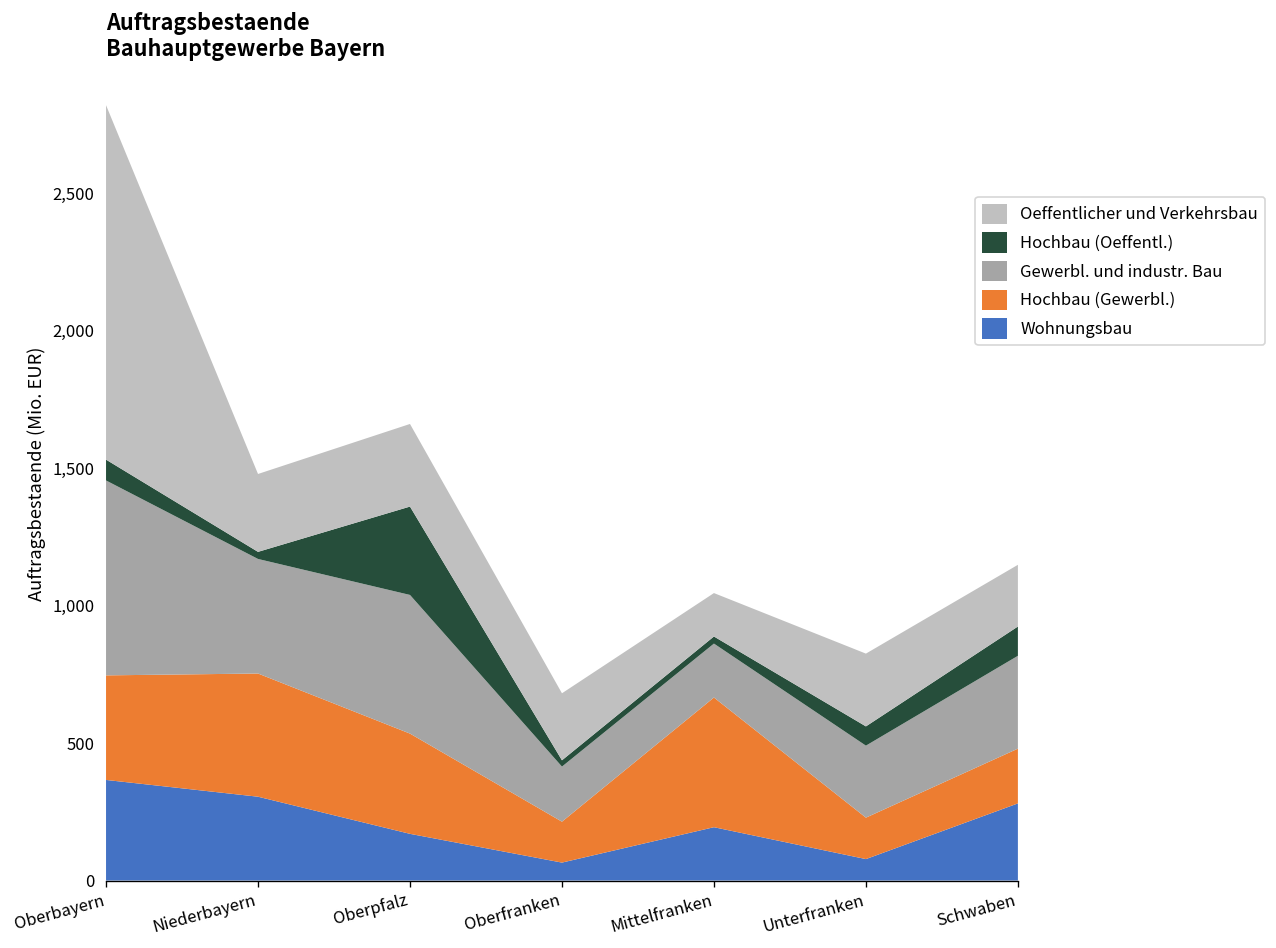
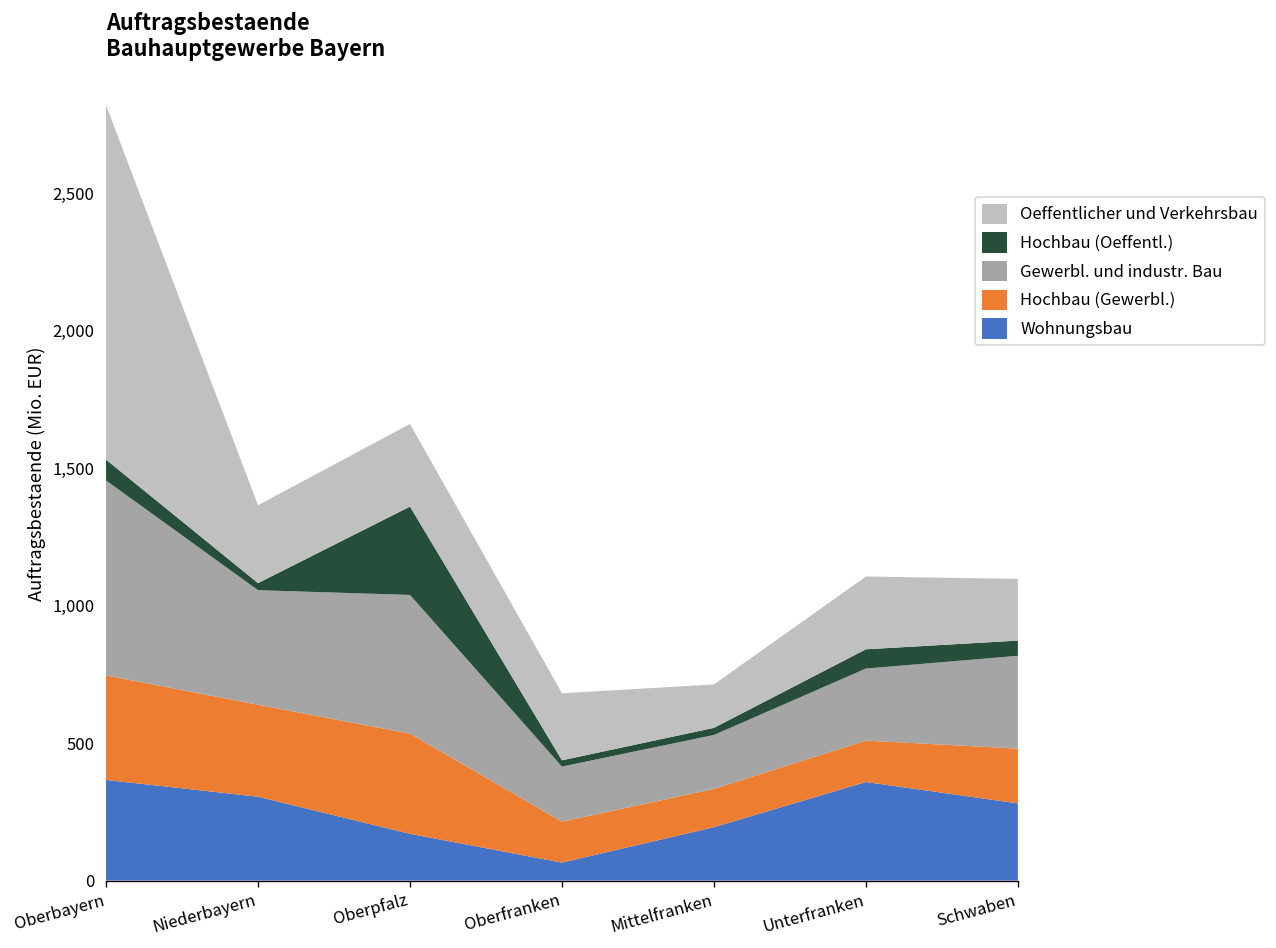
  {
    "Wohnungsbau": {
-     "Unterfranken": 80
+     "Unterfranken": 360
    },
    "Hochbau (Gewerbl.)": {
-     "Niederbayern": 450,
-     "Mittelfranken": 470
+     "Niederbayern": 330,
+     "Mittelfranken": 140
    },
    "Hochbau (Oeffentl.)": {
-     "Schwaben": 110
+     "Schwaben": 60
    }
  }
